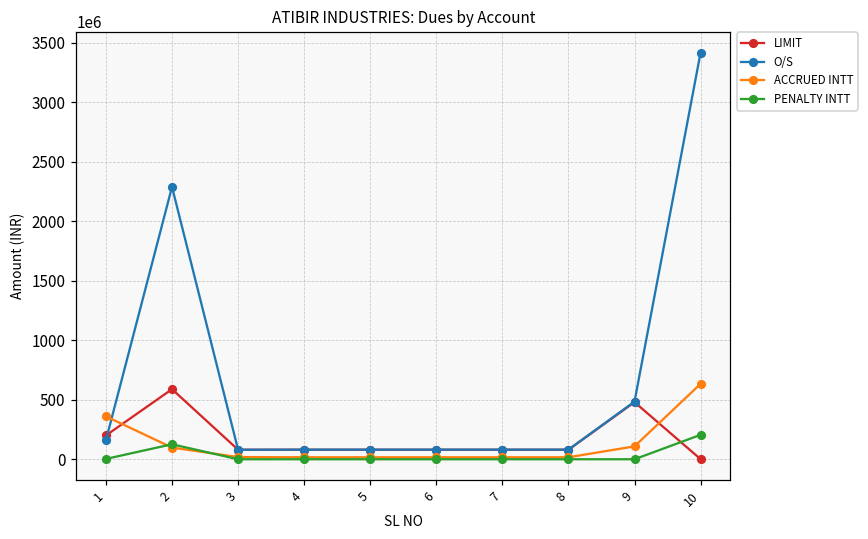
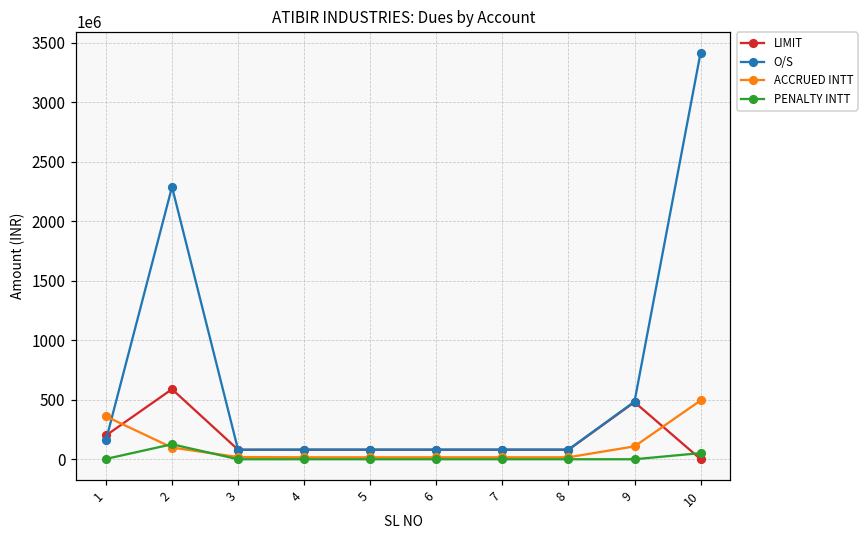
  {
    "LIMIT": {
      "1": 200000000,
      "2": 590000000,
      "10": 0
    },
    "O/S": {
      "1": 160000000,
      "2": 2290000000,
      "10": 3420000000
    },
    "ACCRUED INTT": {
      "1": 360000000,
      "2": 100000000,
      "9": 110000000,
-     "10": 630000000
+     "10": 490000000
    },
    "PENALTY INTT": {
      "1": 0,
      "2": 130000000,
      "9": 0,
-     "10": 210000000
+     "10": 50000000
    }
  }
